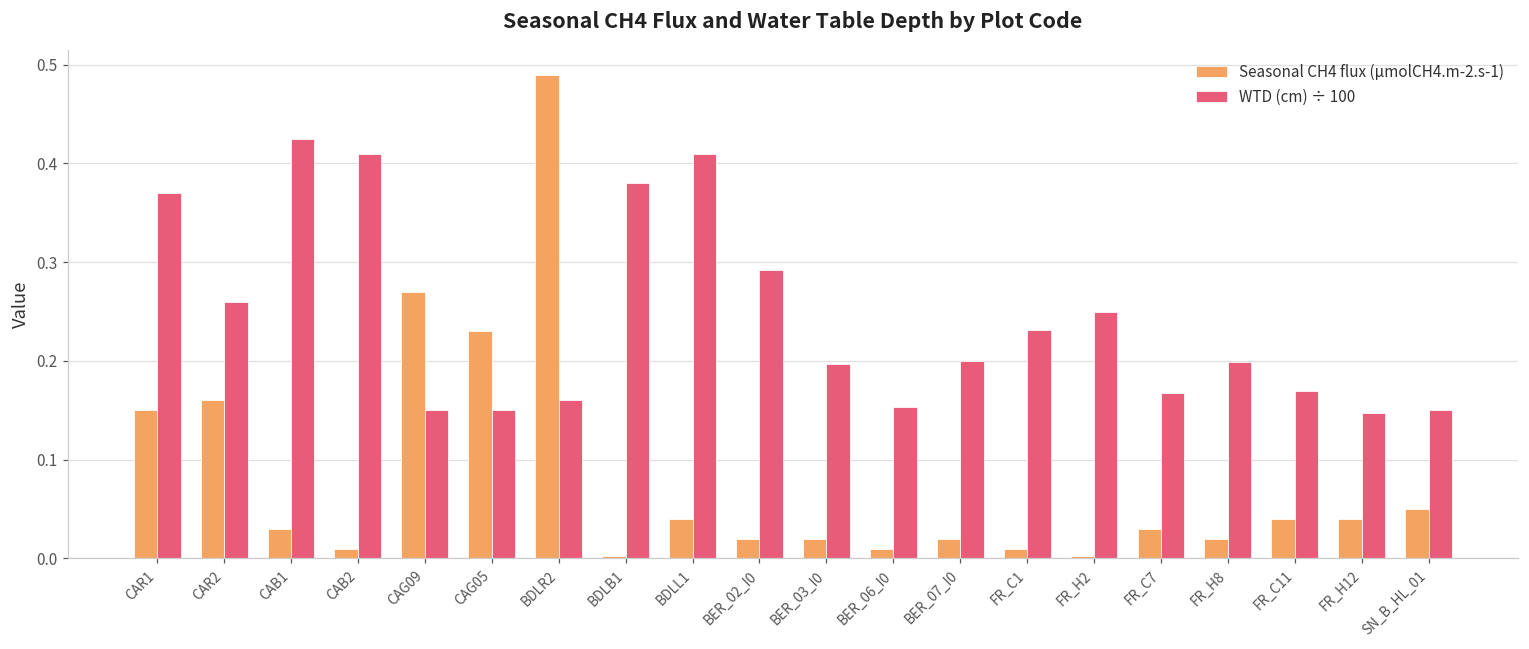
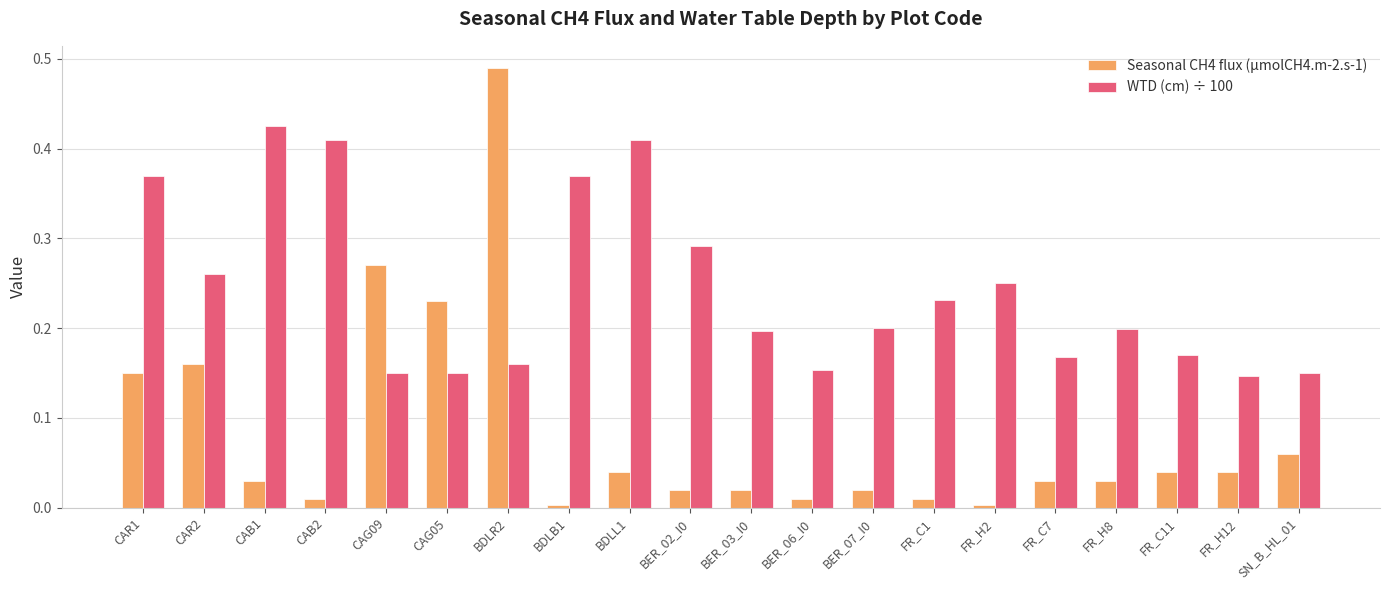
  {
    "Seasonal CH4 flux (µmolCH4.m-2.s-1)": {
      "CAR1": 0.15,
      "CAR2": 0.16,
      "CAB1": 0.03,
      "CAB2": 0.01,
      "CAG09": 0.27,
      "CAG05": 0.23,
      "BDLR2": 0.49,
      "BDLB1": 0.00,
      "BDLL1": 0.04,
      "BER_02_I0": 0.02,
      "BER_03_I0": 0.02,
      "BER_06_I0": 0.01,
      "BER_07_I0": 0.02,
      "FR_C1": 0.01,
      "FR_H2": 0.00,
      "FR_C7": 0.03,
-     "FR_H8": 0.02,
+     "FR_H8": 0.03,
      "FR_C11": 0.04,
      "FR_H12": 0.04,
-     "SN_B_HL_01": 0.05
+     "SN_B_HL_01": 0.06
    },
    "WTD (cm) ÷ 100": {
      "CAR1": 0.37,
      "CAR2": 0.26,
      "CAB1": 0.43,
      "CAB2": 0.41,
      "CAG09": 0.15,
      "CAG05": 0.15,
      "BDLR2": 0.16,
-     "BDLB1": 0.38,
+     "BDLB1": 0.37,
      "BDLL1": 0.41,
      "BER_02_I0": 0.29,
      "BER_03_I0": 0.20,
      "BER_06_I0": 0.15,
      "BER_07_I0": 0.20,
      "FR_C1": 0.23,
      "FR_H2": 0.25,
      "FR_C7": 0.17,
      "FR_H8": 0.20,
      "FR_C11": 0.17,
      "FR_H12": 0.15,
      "SN_B_HL_01": 0.15
    }
  }
